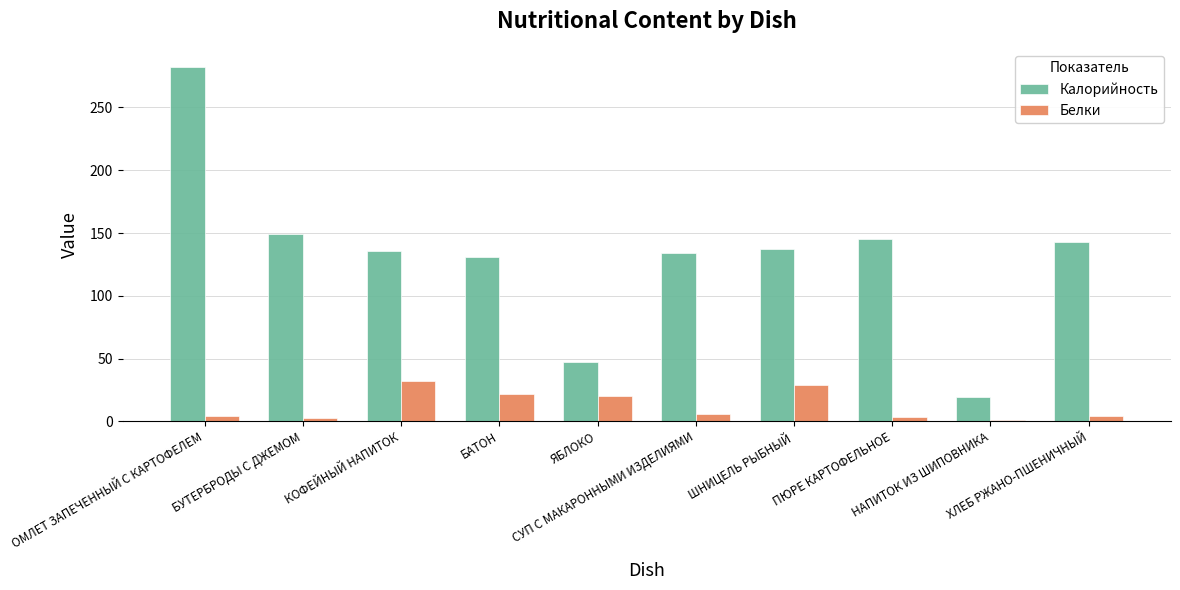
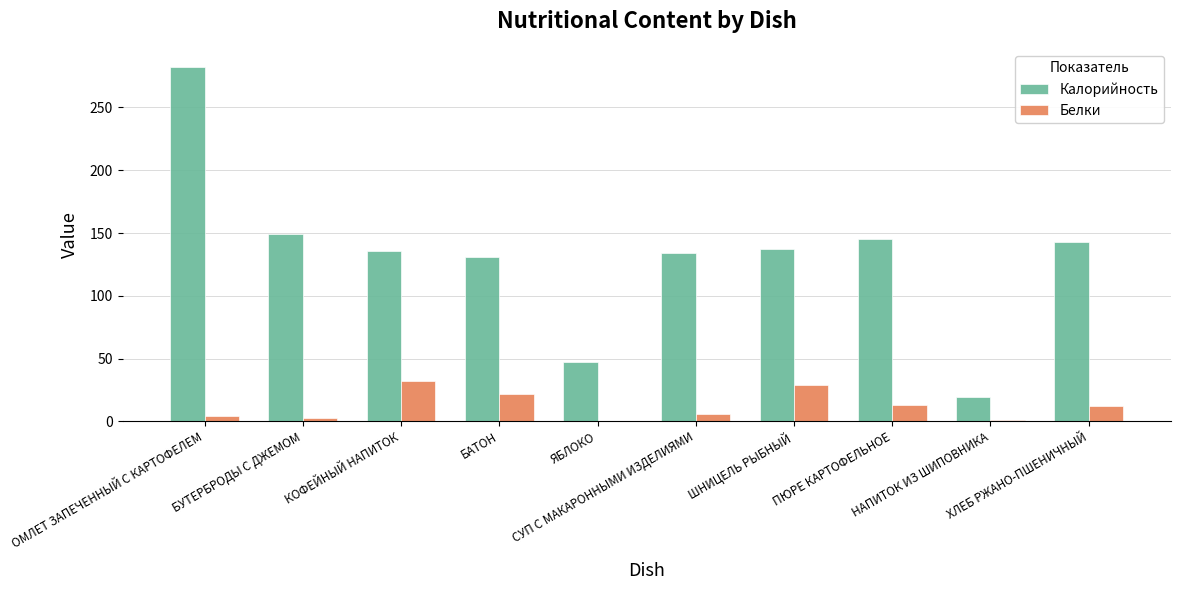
  {
    "Калорийность": {
      "ОМЛЕТ ЗАПЕЧЕННЫЙ С КАРТОФЕЛЕМ": 283,
      "БУТЕРБРОДЫ С ДЖЕМОМ": 150,
      "КОФЕЙНЫЙ НАПИТОК": 136,
      "БАТОН": 131,
      "ЯБЛОКО": 47,
      "СУП С МАКАРОННЫМИ ИЗДЕЛИЯМИ": 134,
      "ШНИЦЕЛЬ РЫБНЫЙ": 138,
      "ПЮРЕ КАРТОФЕЛЬНОЕ": 145,
      "НАПИТОК ИЗ ШИПОВНИКА": 20,
      "ХЛЕБ РЖАНО-ПШЕНИЧНЫЙ": 143
    },
    "Белки": {
      "ОМЛЕТ ЗАПЕЧЕННЫЙ С КАРТОФЕЛЕМ": 5,
      "БУТЕРБРОДЫ С ДЖЕМОМ": 2,
      "КОФЕЙНЫЙ НАПИТОК": 32,
      "БАТОН": 22,
-     "ЯБЛОКО": 20,
+     "ЯБЛОКО": 0,
      "СУП С МАКАРОННЫМИ ИЗДЕЛИЯМИ": 6,
      "ШНИЦЕЛЬ РЫБНЫЙ": 29,
-     "ПЮРЕ КАРТОФЕЛЬНОЕ": 3,
-     "ХЛЕБ РЖАНО-ПШЕНИЧНЫЙ": 5
+     "ПЮРЕ КАРТОФЕЛЬНОЕ": 13,
+     "ХЛЕБ РЖАНО-ПШЕНИЧНЫЙ": 12
    }
  }
